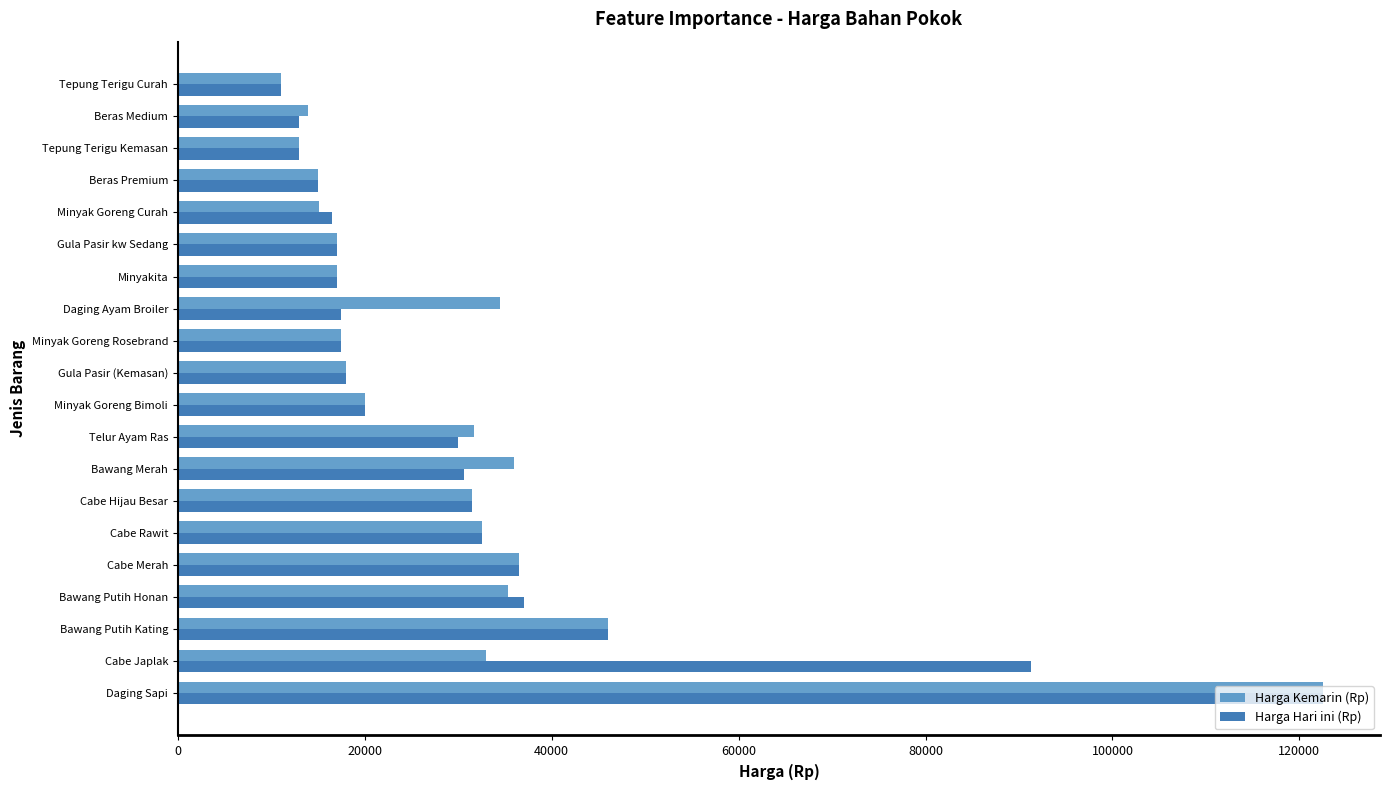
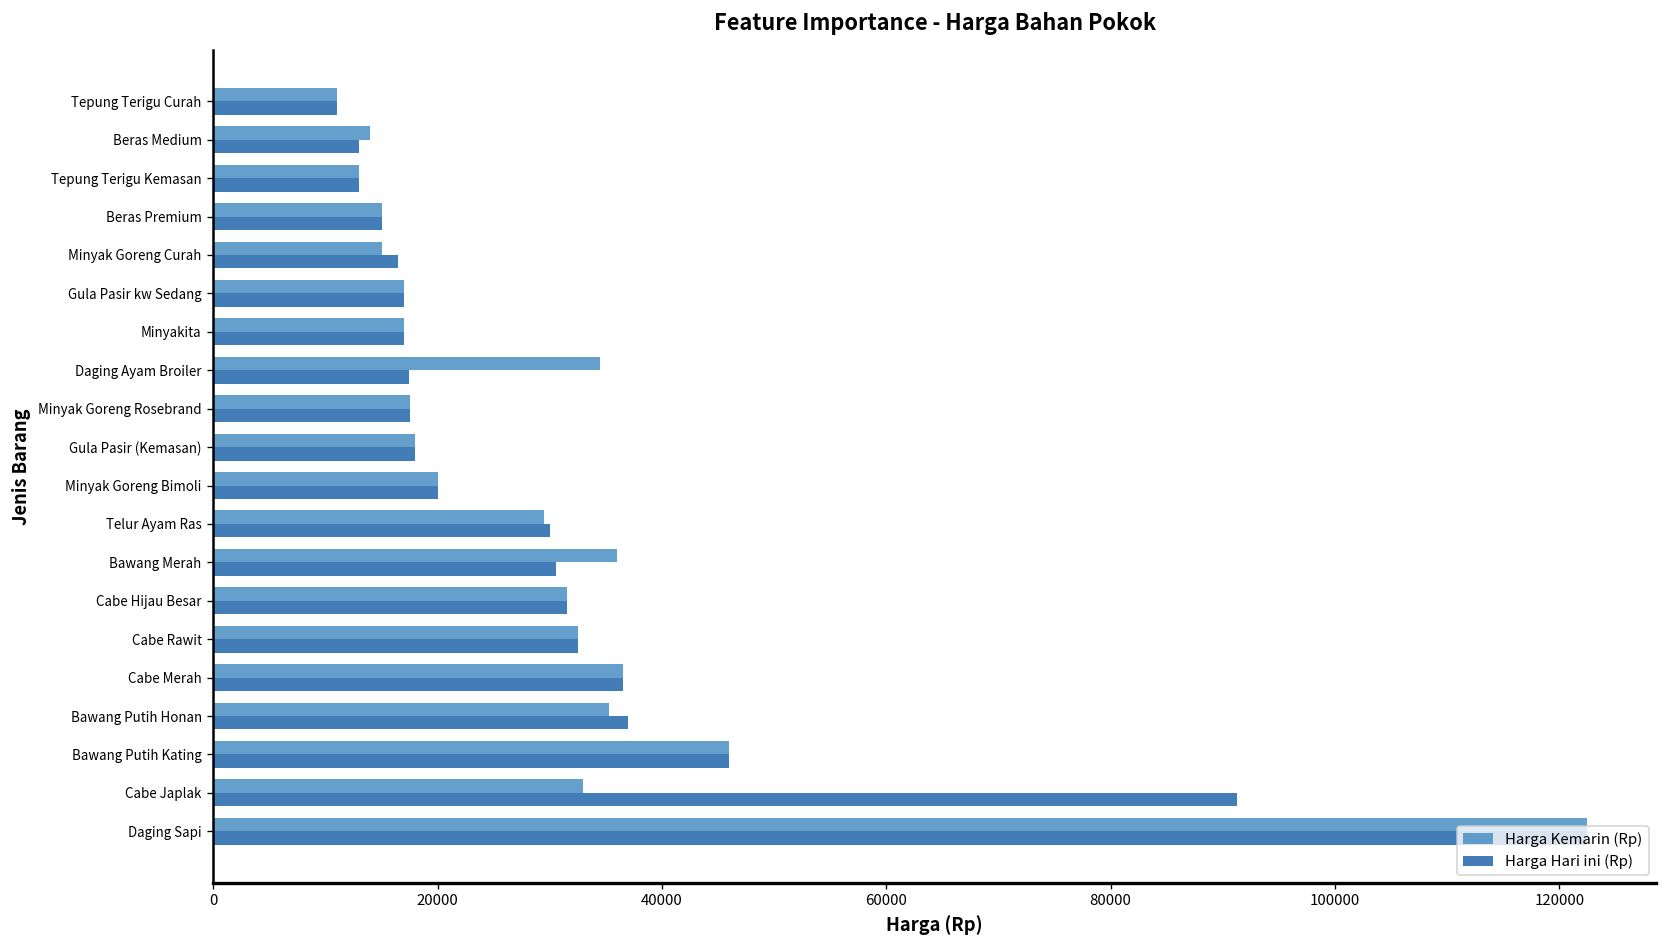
  {
    "Harga Kemarin (Rp)": {
      "Tepung Terigu Curah": 11000,
      "Beras Medium": 14000,
      "Tepung Terigu Kemasan": 13000,
      "Beras Premium": 15000,
      "Minyak Goreng Curah": 15000,
      "Gula Pasir kw Sedang": 17000,
      "Minyakita": 17000,
      "Daging Ayam Broiler": 35000,
      "Minyak Goreng Rosebrand": 18000,
      "Gula Pasir (Kemasan)": 18000,
      "Minyak Goreng Bimoli": 20000,
-     "Telur Ayam Ras": 32000,
+     "Telur Ayam Ras": 30000,
      "Bawang Merah": 36000,
      "Cabe Hijau Besar": 32000,
      "Cabe Rawit": 33000,
      "Cabe Merah": 37000,
      "Bawang Putih Honan": 35000,
      "Bawang Putih Kating": 46000,
      "Cabe Japlak": 33000
    },
    "Harga Hari ini (Rp)": {
      "Tepung Terigu Curah": 11000,
      "Beras Medium": 13000,
      "Tepung Terigu Kemasan": 13000,
      "Beras Premium": 15000,
      "Minyak Goreng Curah": 17000,
      "Gula Pasir kw Sedang": 17000,
      "Minyakita": 17000,
      "Daging Ayam Broiler": 17000,
      "Minyak Goreng Rosebrand": 18000,
      "Gula Pasir (Kemasan)": 18000,
      "Minyak Goreng Bimoli": 20000,
      "Telur Ayam Ras": 30000,
      "Bawang Merah": 31000,
      "Cabe Hijau Besar": 32000,
      "Cabe Rawit": 33000,
      "Cabe Merah": 37000,
      "Bawang Putih Honan": 37000,
      "Bawang Putih Kating": 46000,
      "Cabe Japlak": 91000
    }
  }
